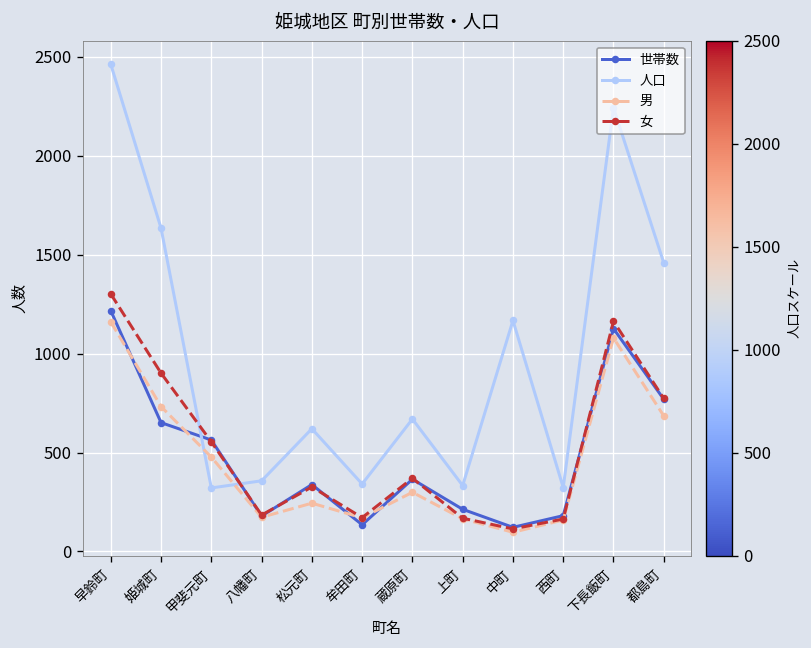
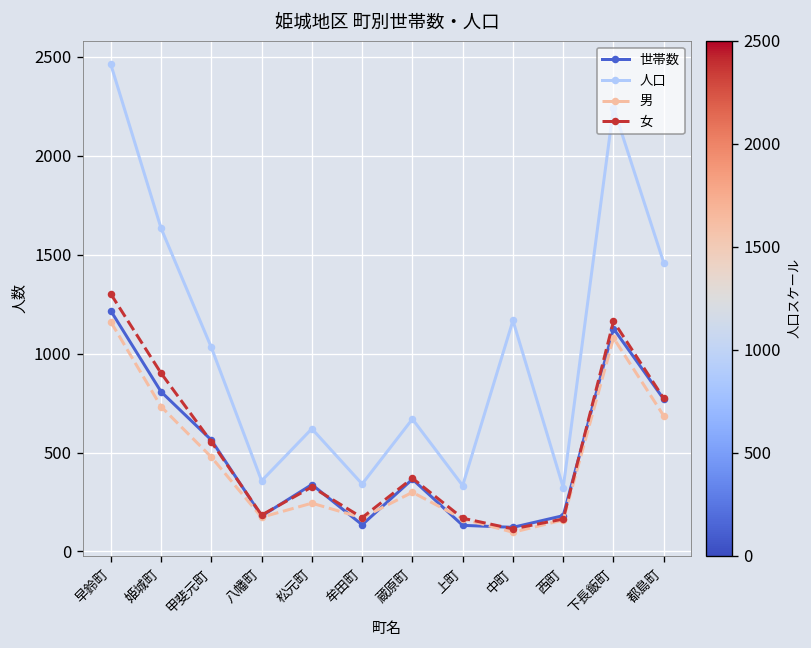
  {
    "世帯数": {
      "早鈴町": 1220,
-     "姫城町": 650,
+     "姫城町": 810,
      "牟田町": 140,
-     "上町": 210,
+     "上町": 130,
      "西町": 180,
      "下長飯町": 1130
    },
    "人口": {
      "早鈴町": 2460,
      "姫城町": 1630,
-     "甲斐元町": 320,
+     "甲斐元町": 1030,
      "八幡町": 360,
      "松元町": 620,
      "牟田町": 340,
      "蔵原町": 670,
      "上町": 330,
      "中町": 1170,
      "西町": 320,
      "都島町": 1460
    },
    "男": {
      "早鈴町": 1160,
      "姫城町": 730,
      "甲斐元町": 480,
      "松元町": 240,
      "蔵原町": 300,
      "中町": 100,
      "下長飯町": 1080,
      "都島町": 690
    },
    "女": {
      "早鈴町": 1300,
      "姫城町": 900,
      "下長飯町": 1160
    }
  }
